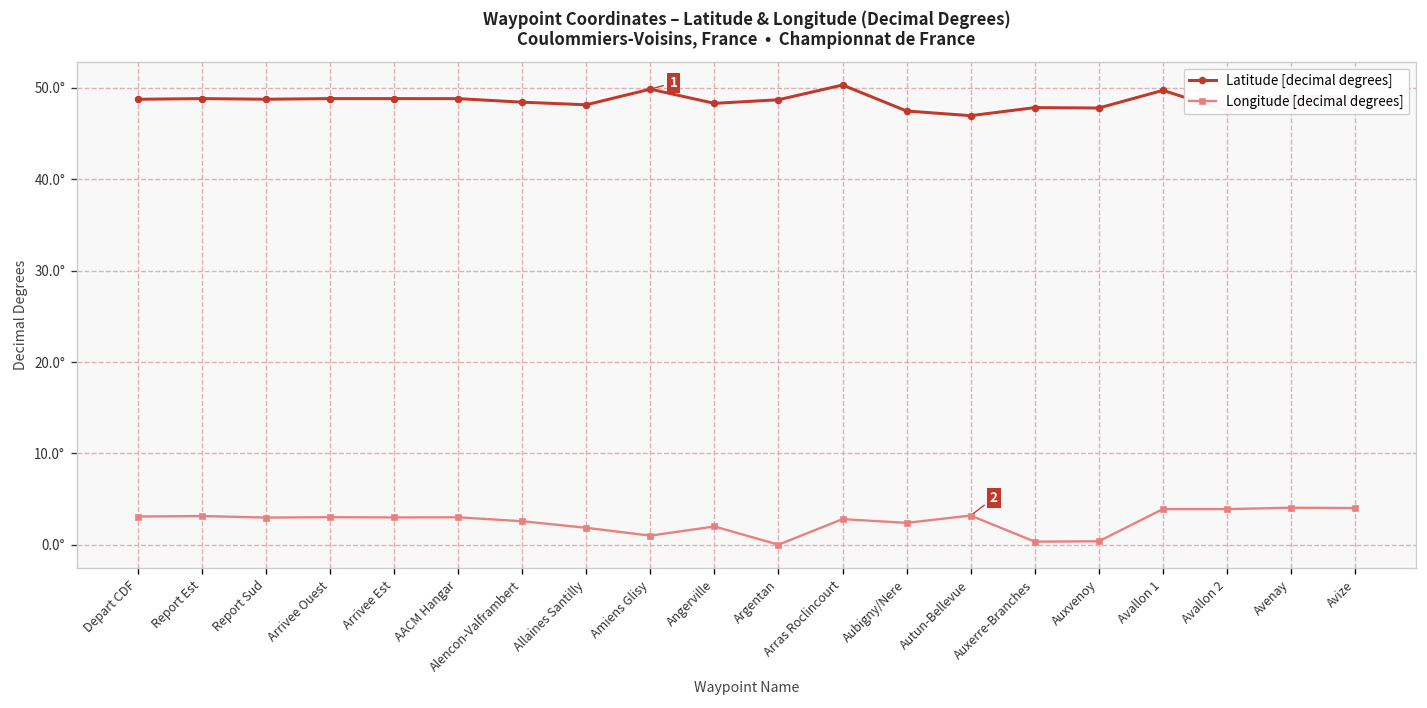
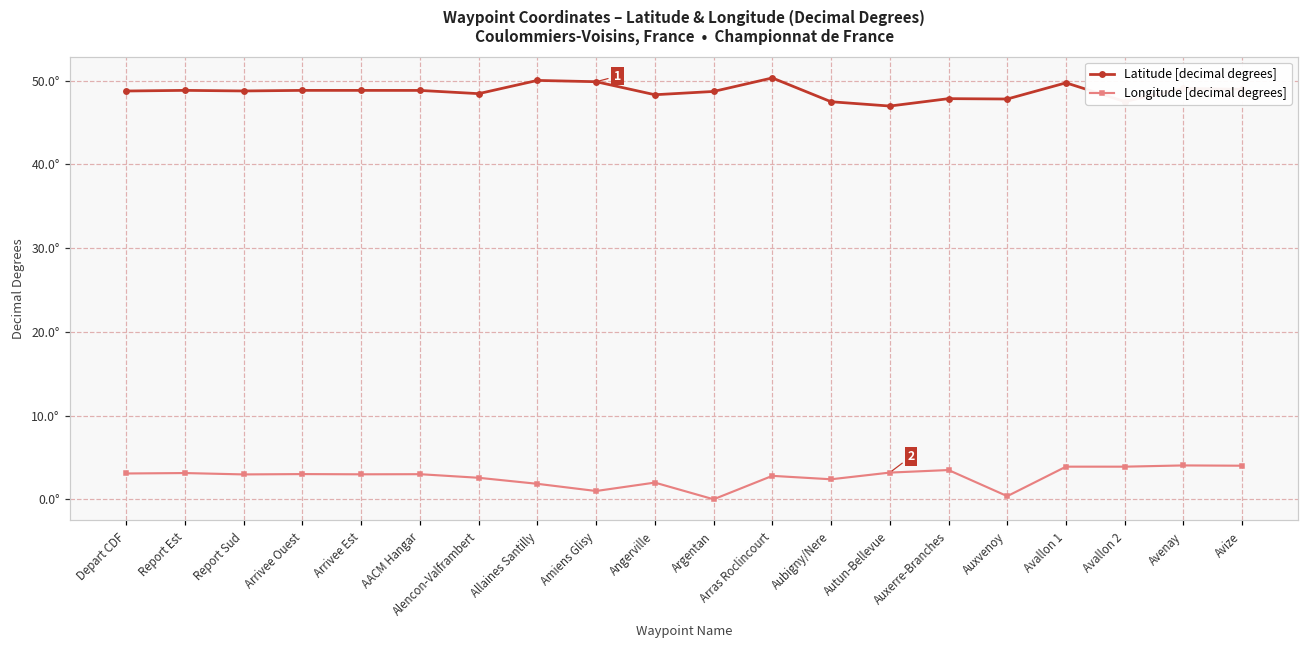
  {
    "Latitude [decimal degrees]": {
      "Depart CDF": "49°",
      "Report Est": "49°",
      "Report Sud": "49°",
      "Arrivee Ouest": "49°",
      "Arrivee Est": "49°",
      "AACM Hangar": "49°",
      "Alencon-Valframbert": "48°",
-     "Allaines Santilly": "48°",
+     "Allaines Santilly": "50°",
      "Angerville": "48°",
      "Argentan": "49°",
      "Arras Roclincourt": "50°",
      "Aubigny/Nere": "47°",
      "Autun-Bellevue": "47°",
      "Auxerre-Branches": "48°",
      "Auxvenoy": "48°",
      "Avallon 1": "50°"
    },
    "Longitude [decimal degrees]": {
      "Depart CDF": "3°",
      "Report Est": "3°",
      "Report Sud": "3°",
      "Arrivee Ouest": "3°",
      "Arrivee Est": "3°",
      "AACM Hangar": "3°",
      "Alencon-Valframbert": "3°",
      "Allaines Santilly": "2°",
      "Amiens Glisy": "1°",
      "Angerville": "2°",
      "Argentan": "0°",
      "Arras Roclincourt": "3°",
      "Aubigny/Nere": "2°",
      "Autun-Bellevue": "3°",
-     "Auxerre-Branches": "0°",
+     "Auxerre-Branches": "3°",
      "Auxvenoy": "0°",
      "Avallon 1": "4°",
      "Avallon 2": "4°",
      "Avenay": "4°",
      "Avize": "4°"
    }
  }
